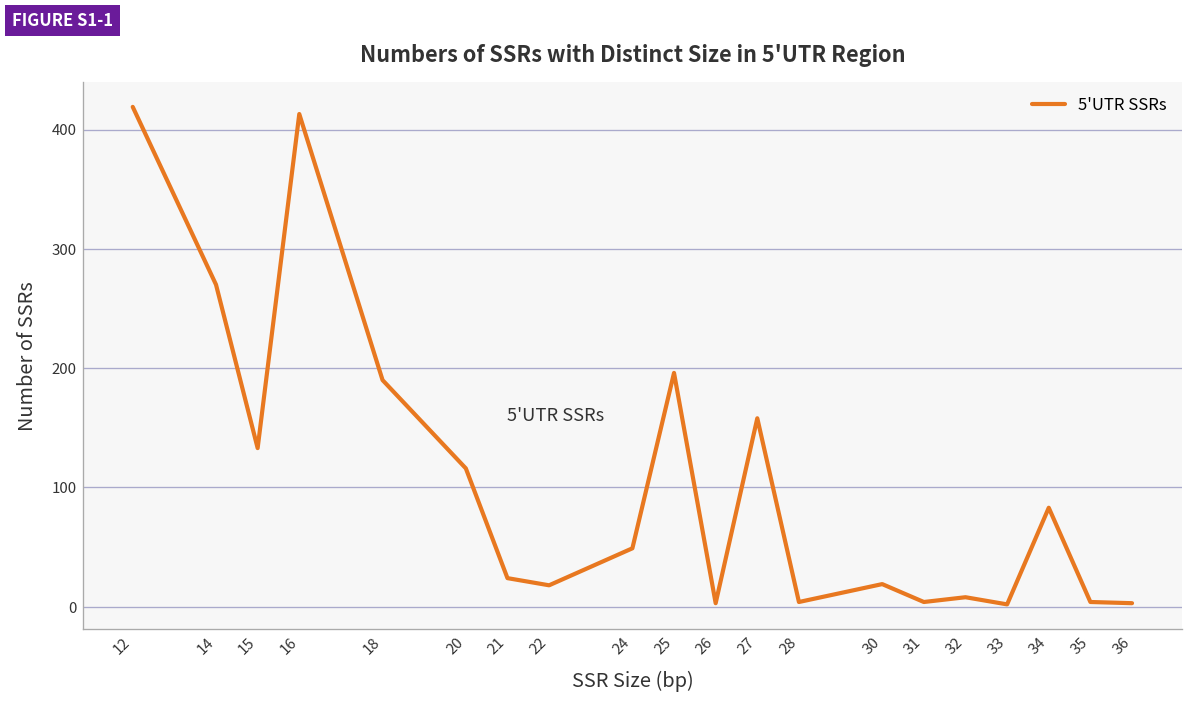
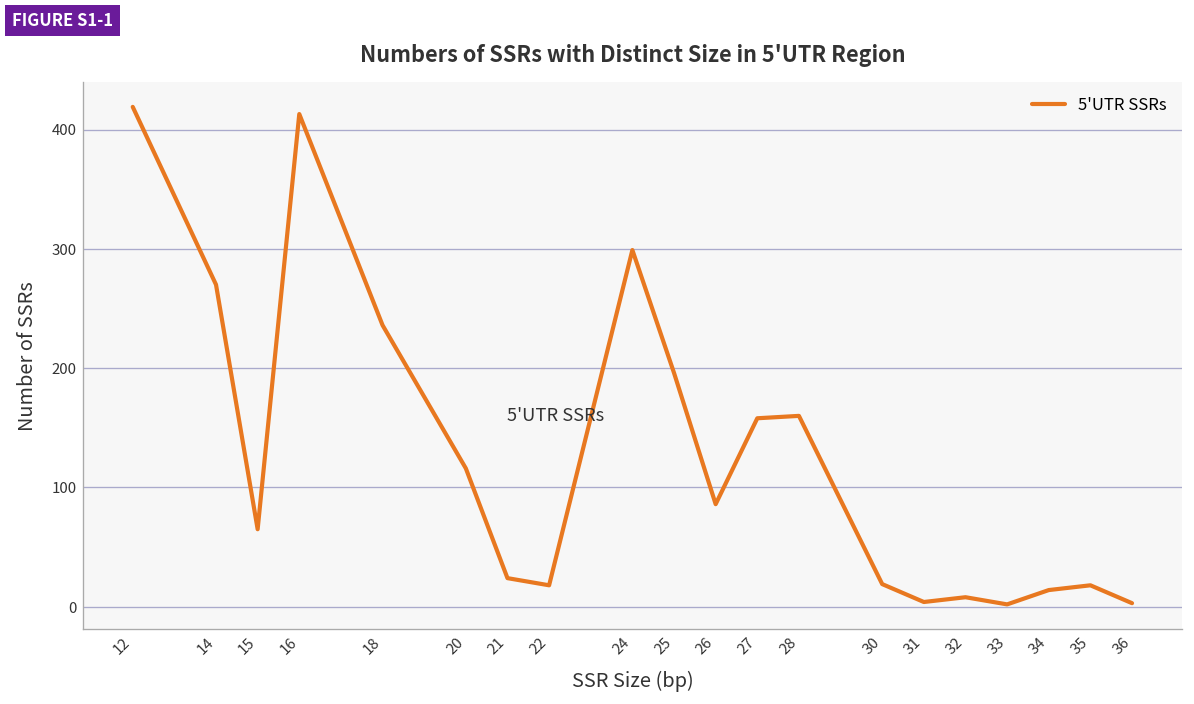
  {
    "12": 420,
    "14": 270,
-   "15": 130,
+   "15": 70,
    "16": 410,
-   "18": 190,
+   "18": 240,
    "20": 120,
    "21": 20,
    "22": 20,
-   "24": 50,
+   "24": 300,
    "25": 200,
-   "26": 0,
+   "26": 90,
    "27": 160,
-   "28": 0,
+   "28": 160,
    "30": 20,
    "31": 0,
    "32": 10,
    "33": 0,
-   "34": 80,
-   "35": 0,
+   "34": 10,
+   "35": 20,
    "36": 0
  }
